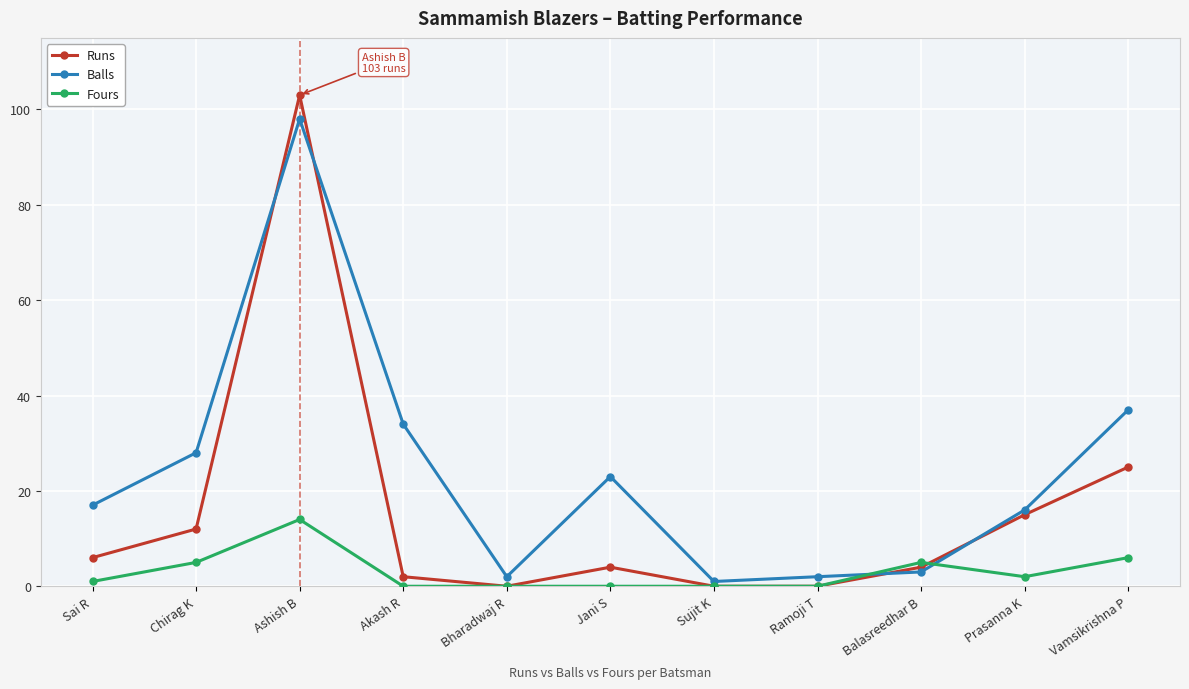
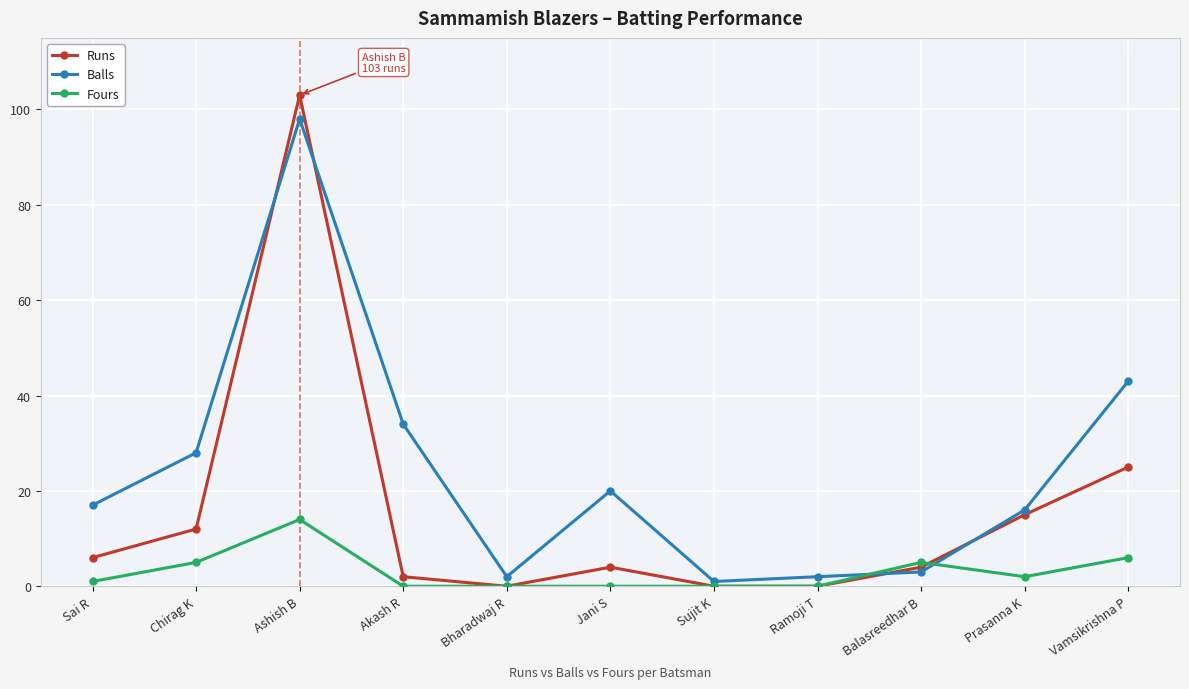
  {
    "Runs": {
      "Sai R": 6,
      "Chirag K": 12,
      "Akash R": 2,
      "Jani S": 4,
      "Balasreedhar B": 4,
      "Prasanna K": 15,
      "Vamsikrishna P": 25
    },
    "Balls": {
      "Sai R": 17,
      "Chirag K": 28,
      "Ashish B": 98,
      "Akash R": 34,
      "Bharadwaj R": 2,
-     "Jani S": 23,
+     "Jani S": 20,
      "Sujit K": 1,
      "Ramoji T": 2,
      "Balasreedhar B": 3,
      "Prasanna K": 16,
-     "Vamsikrishna P": 37
+     "Vamsikrishna P": 43
    },
    "Fours": {
      "Sai R": 1,
      "Chirag K": 5,
      "Ashish B": 14,
      "Akash R": 0,
      "Jani S": 0,
      "Balasreedhar B": 5,
      "Prasanna K": 2,
      "Vamsikrishna P": 6
    }
  }
